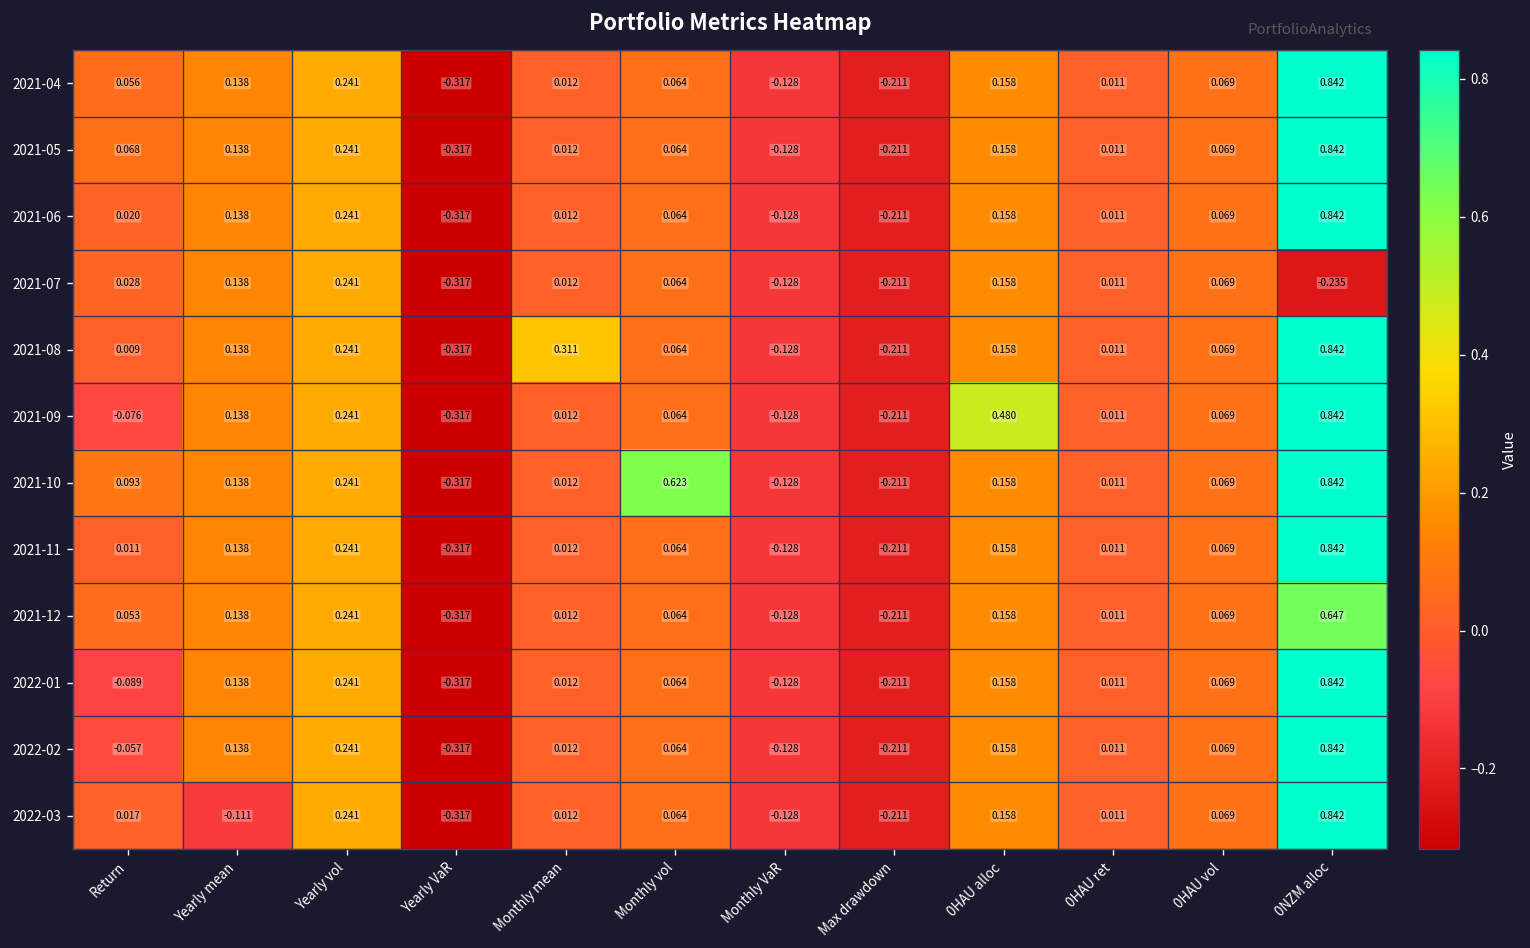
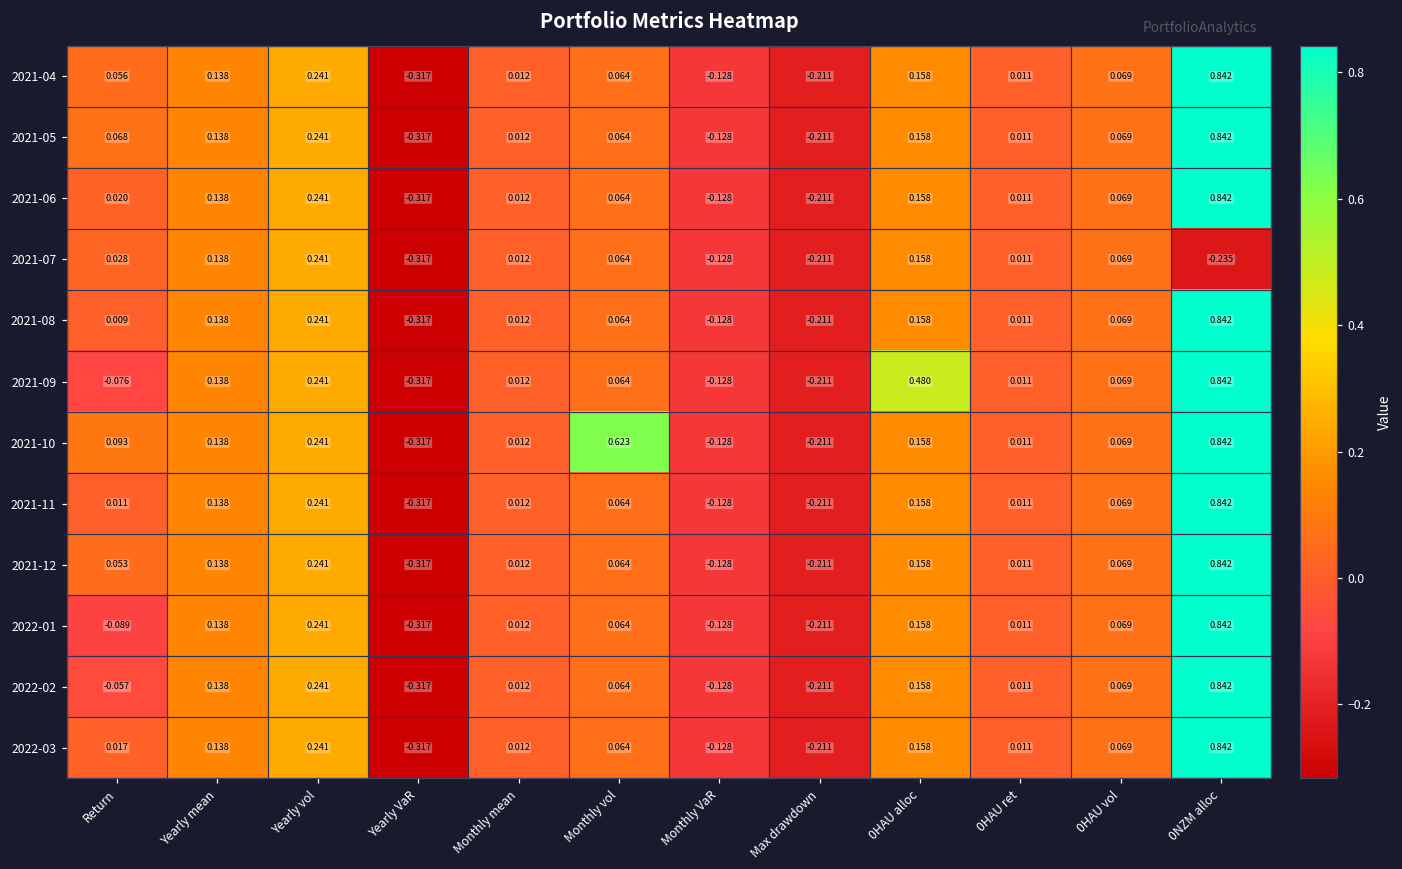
  {
    "2021-08": {
-     "Monthly mean": 0.311
+     "Monthly mean": 0.012
    },
    "2021-12": {
-     "0NZM alloc": 0.647
+     "0NZM alloc": 0.842
    },
    "2022-03": {
-     "Yearly mean": -0.111
+     "Yearly mean": 0.138
    }
  }
